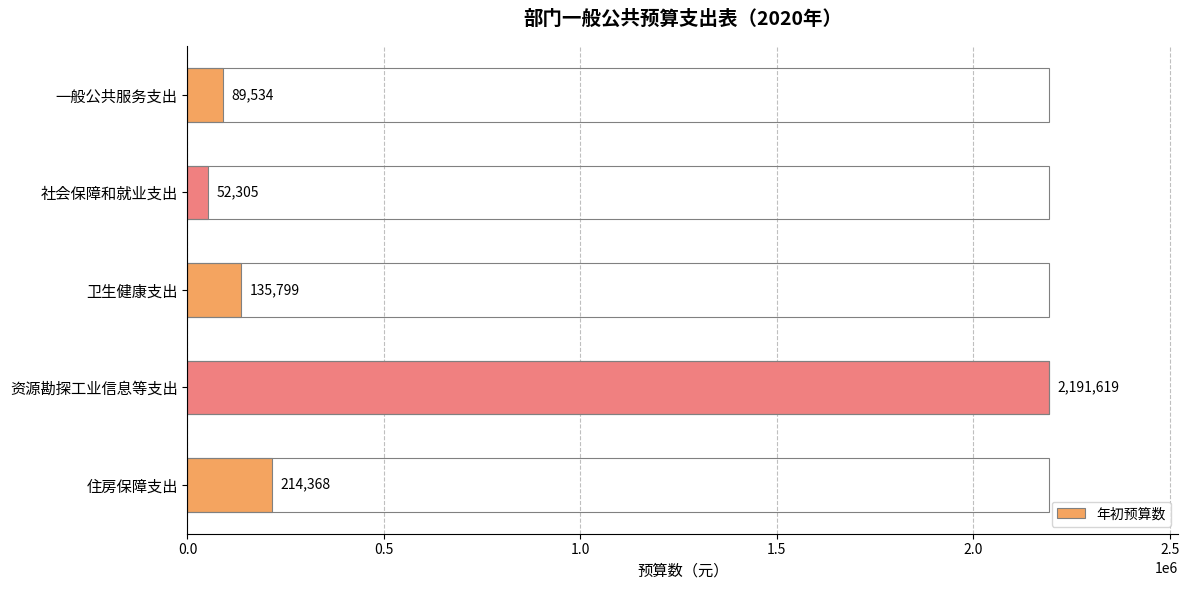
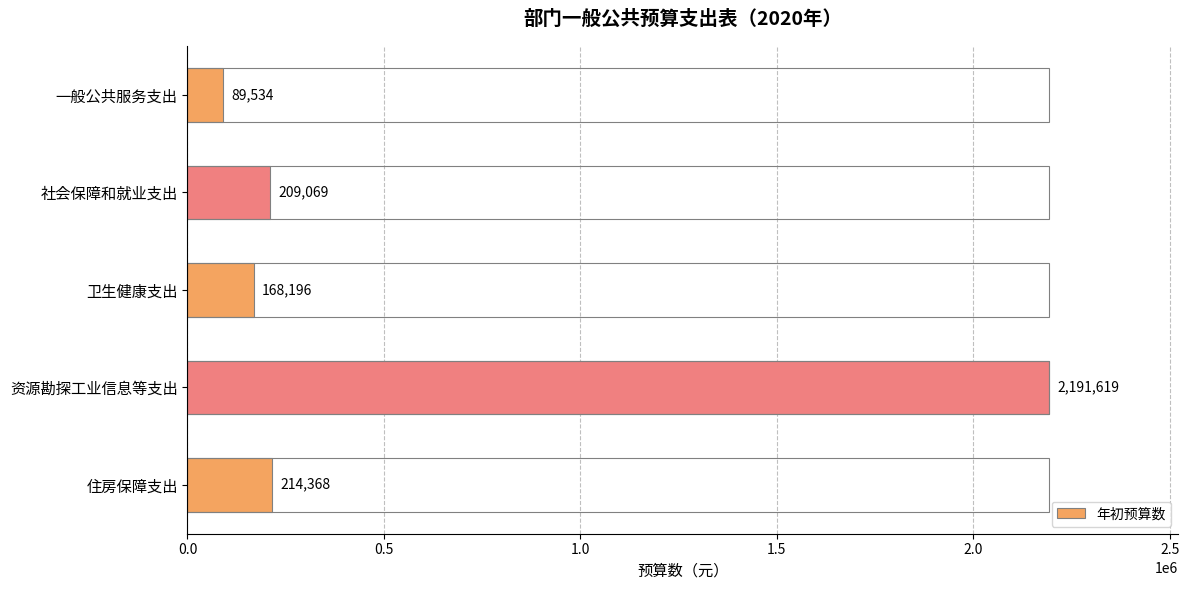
  {
    "年初预算数": {
-     "社会保障和就业支出": "52,305",
-     "卫生健康支出": "135,799",
+     "社会保障和就业支出": "209,069",
+     "卫生健康支出": "168,196",
      "资源勘探工业信息等支出": "2,191,619"
    }
  }
